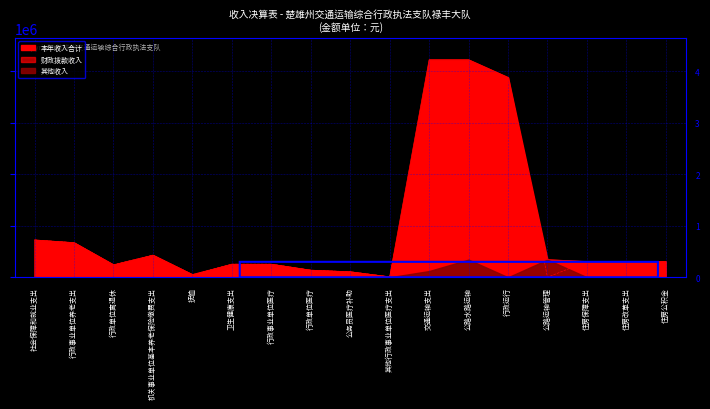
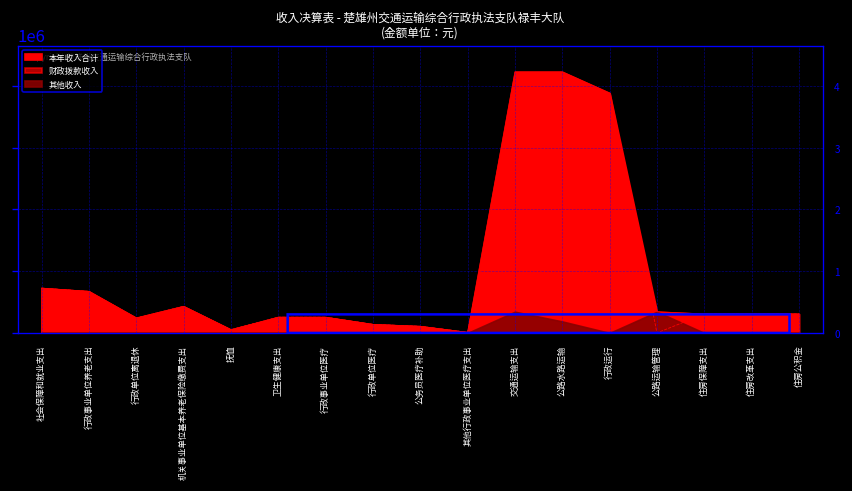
  {
    "其他收入": {
      "社会保障和就业支出": 0,
      "行政事业单位养老支出": 0,
      "行政单位离退休": 0,
      "机关事业单位基本养老保险缴费支出": 0,
      "抚恤": 0,
      "卫生健康支出": 0,
      "行政事业单位医疗": 0,
      "行政单位医疗": 0,
      "公务员医疗补助": 0,
-     "交通运输支出": 100000,
-     "公路水路运输": 300000,
+     "交通运输支出": 300000,
+     "公路水路运输": 200000,
      "行政运行": 0,
      "住房保障支出": 0,
      "住房改革支出": 0,
      "住房公积金": 0
    }
  }
